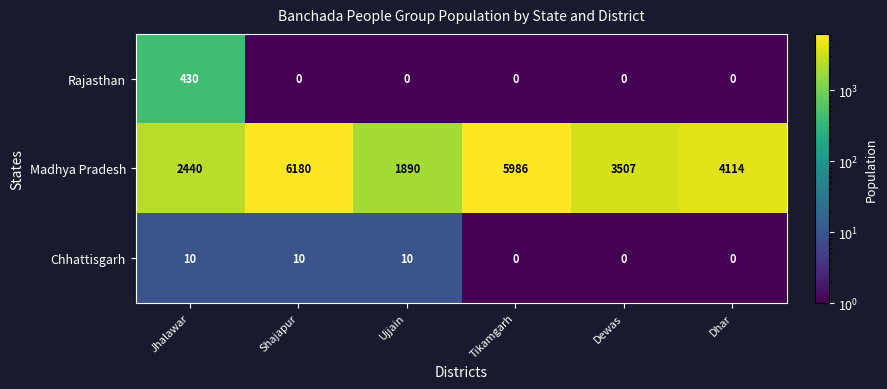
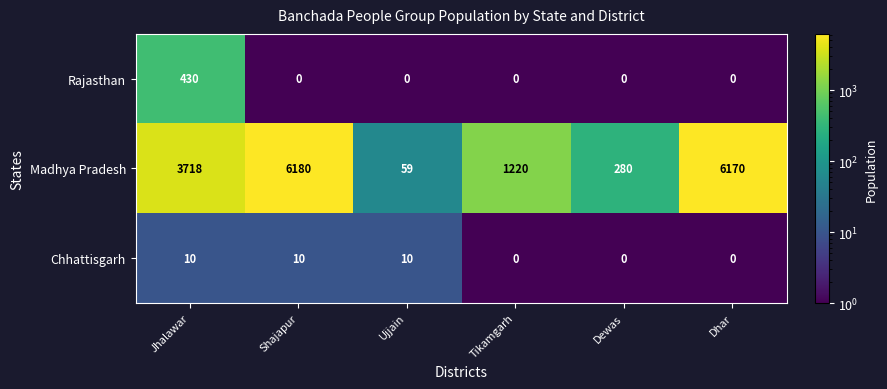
  {
    "Rajasthan": {
      "Jhalawar": 430,
      "Shajapur": 0,
      "Ujjain": 0,
      "Tikamgarh": 0,
      "Dewas": 0,
      "Dhar": 0
    },
    "Madhya Pradesh": {
-     "Jhalawar": 2440,
+     "Jhalawar": 3718,
      "Shajapur": 6180,
-     "Ujjain": 1890,
-     "Tikamgarh": 5986,
-     "Dewas": 3507,
-     "Dhar": 4114
+     "Ujjain": 59,
+     "Tikamgarh": 1220,
+     "Dewas": 280,
+     "Dhar": 6170
    },
    "Chhattisgarh": {
      "Jhalawar": 10,
      "Shajapur": 10,
      "Ujjain": 10,
      "Tikamgarh": 0,
      "Dewas": 0,
      "Dhar": 0
    }
  }
